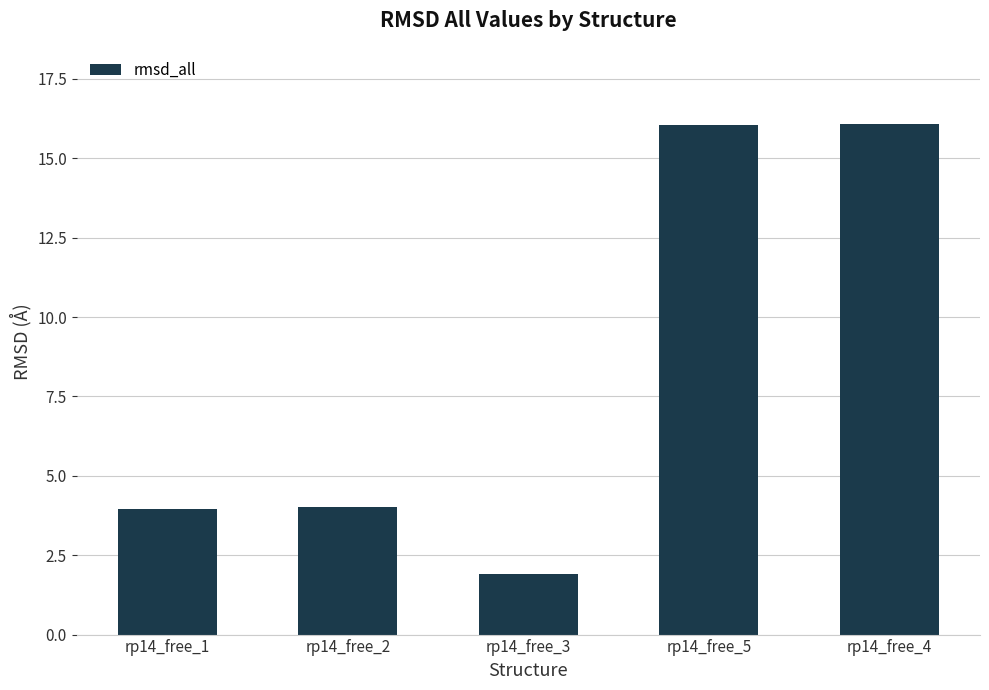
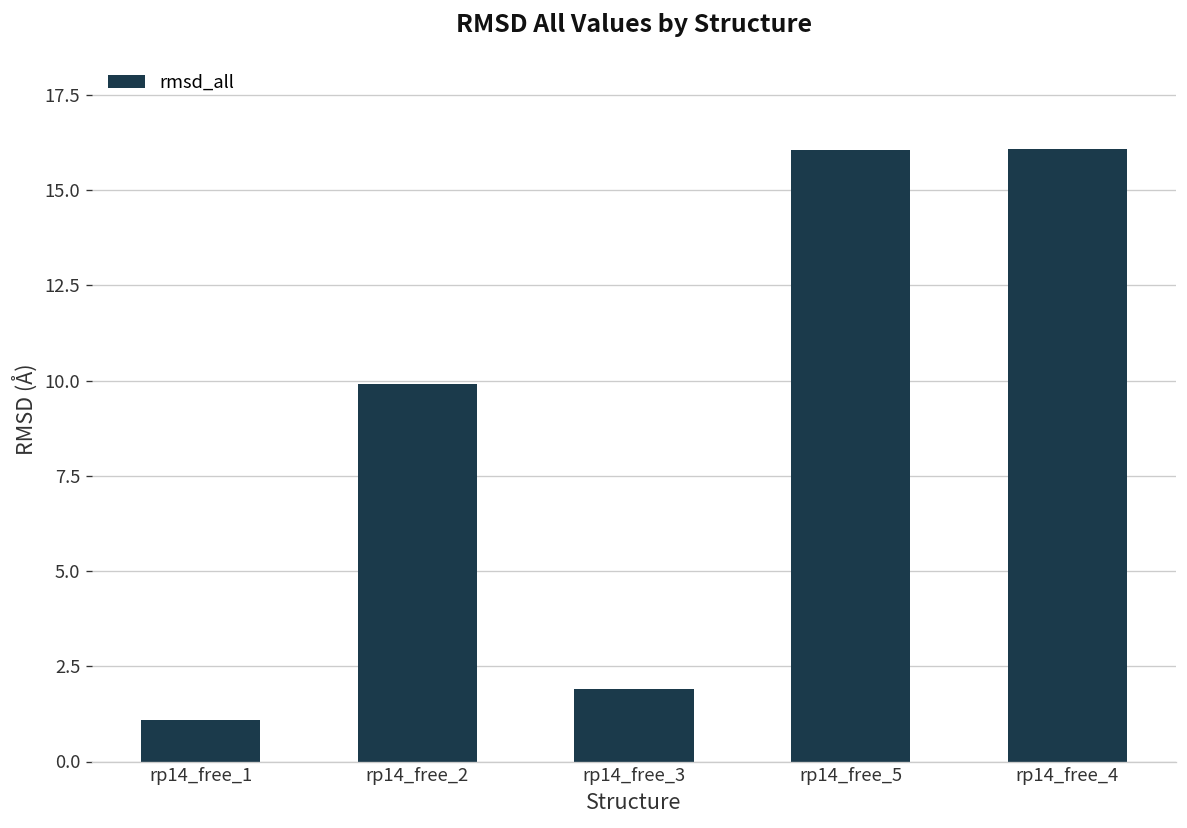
  {
-   "rp14_free_1": 3.9,
-   "rp14_free_2": 4.0,
+   "rp14_free_1": 1.1,
+   "rp14_free_2": 9.9,
    "rp14_free_3": 1.9,
    "rp14_free_5": 16.1,
    "rp14_free_4": 16.1
  }
